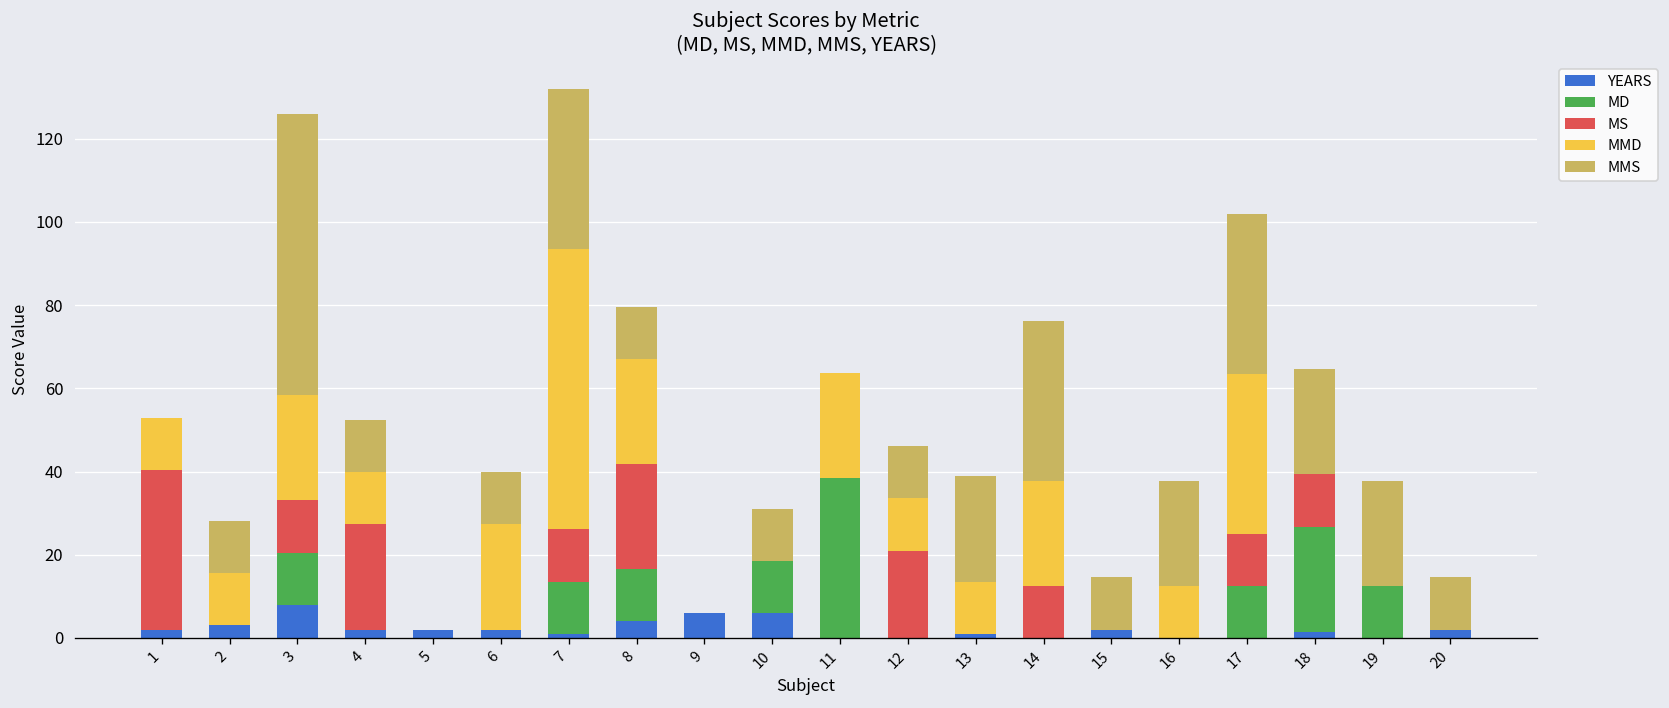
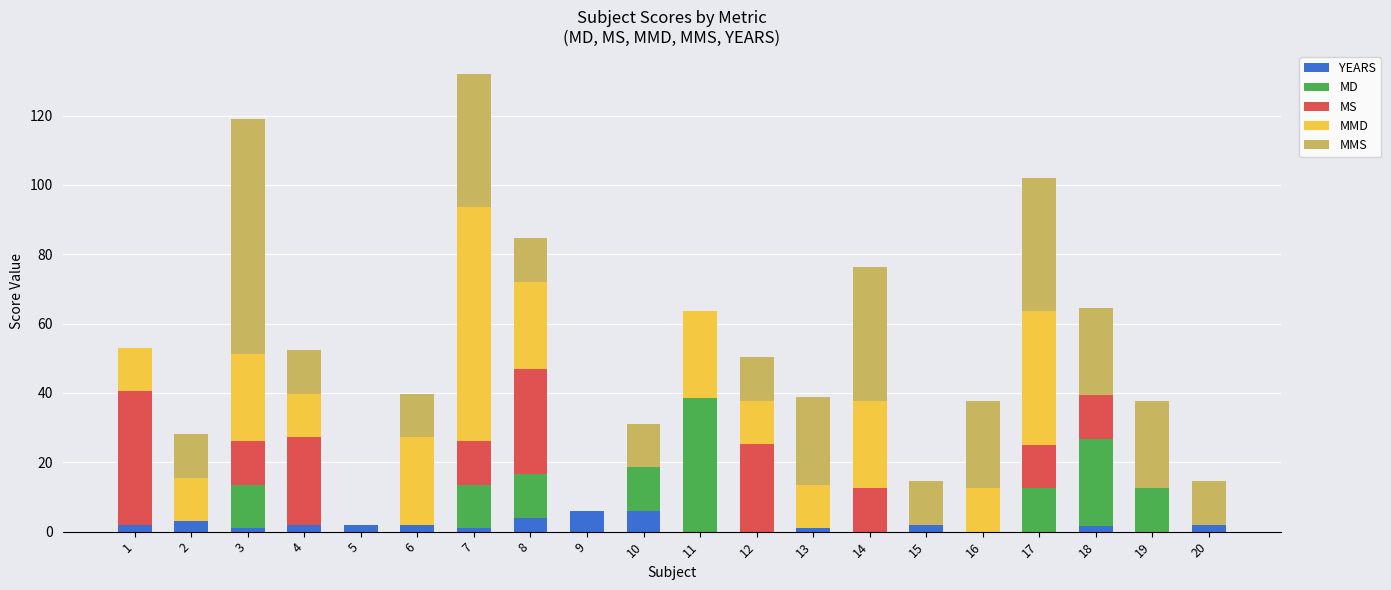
  {
    "YEARS": {
      "1": 2,
      "2": 3,
-     "3": 8,
+     "3": 1,
      "4": 2,
      "5": 2,
      "6": 2,
      "7": 1,
      "8": 4,
      "9": 6,
      "10": 6,
      "11": 0,
      "12": 0,
      "13": 1,
      "14": 0,
      "15": 2,
      "16": 0,
      "17": 0,
      "18": 2,
      "19": 0,
      "20": 2
    },
    "MD": {
      "1": 0,
      "2": 0,
      "3": 13,
      "4": 0,
      "5": 0,
      "6": 0,
      "7": 13,
      "8": 13,
      "9": 0,
      "10": 13,
      "11": 38,
      "12": 0,
      "13": 0,
      "14": 0,
      "15": 0,
      "16": 0,
      "17": 13,
      "18": 25,
      "19": 13,
      "20": 0
    },
    "MS": {
      "1": 38,
      "2": 0,
      "3": 13,
      "4": 25,
      "5": 0,
      "6": 0,
      "7": 13,
-     "8": 25,
+     "8": 30,
      "9": 0,
      "10": 0,
      "11": 0,
-     "12": 21,
+     "12": 25,
      "13": 0,
      "14": 13,
      "15": 0,
      "16": 0,
      "17": 13,
      "18": 13,
      "19": 0,
      "20": 0
    }
  }
